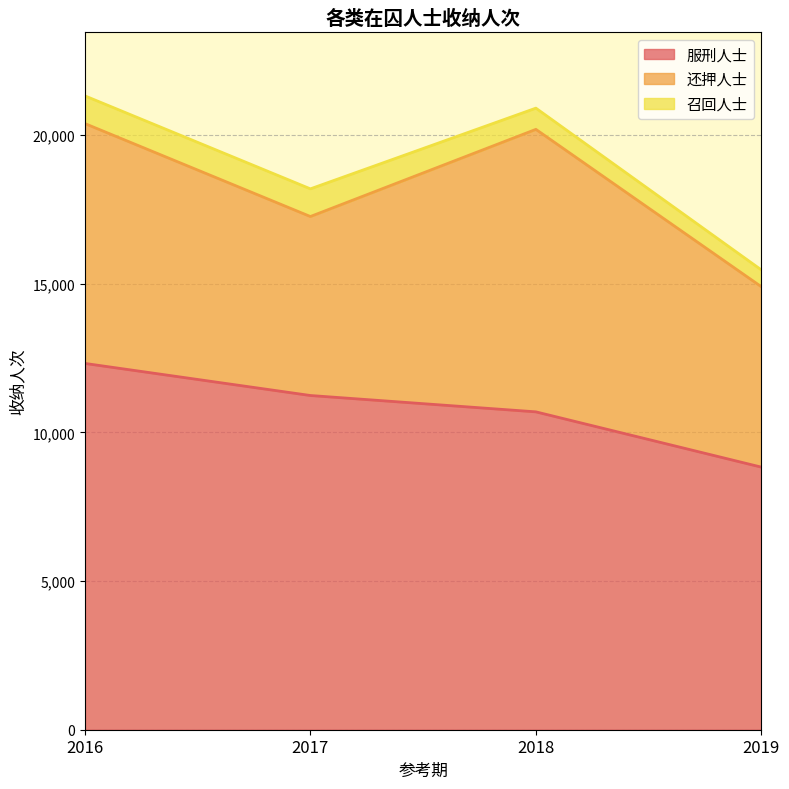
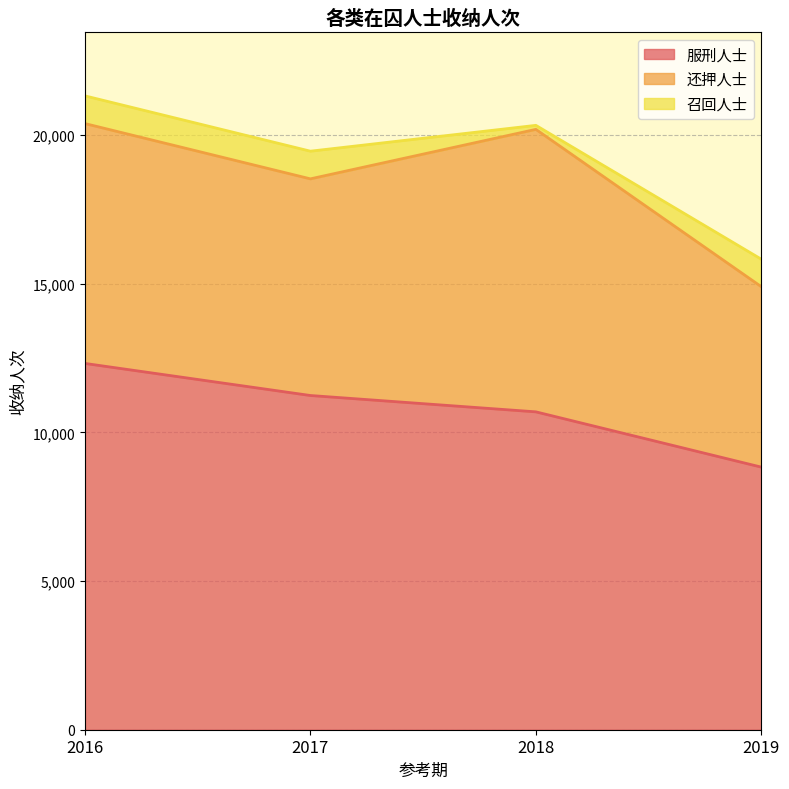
  {
    "服刑人士": {
      "2016": "12,300",
      "2017": "11,200",
      "2018": "10,700",
      "2019": "8,800"
    },
    "还押人士": {
      "2016": "8,100",
-     "2017": "6,000",
+     "2017": "7,300",
      "2018": "9,500",
      "2019": "6,100"
    },
    "召回人士": {
      "2016": "900",
      "2017": "900",
-     "2018": "700",
-     "2019": "600"
+     "2018": "100",
+     "2019": "900"
    }
  }
